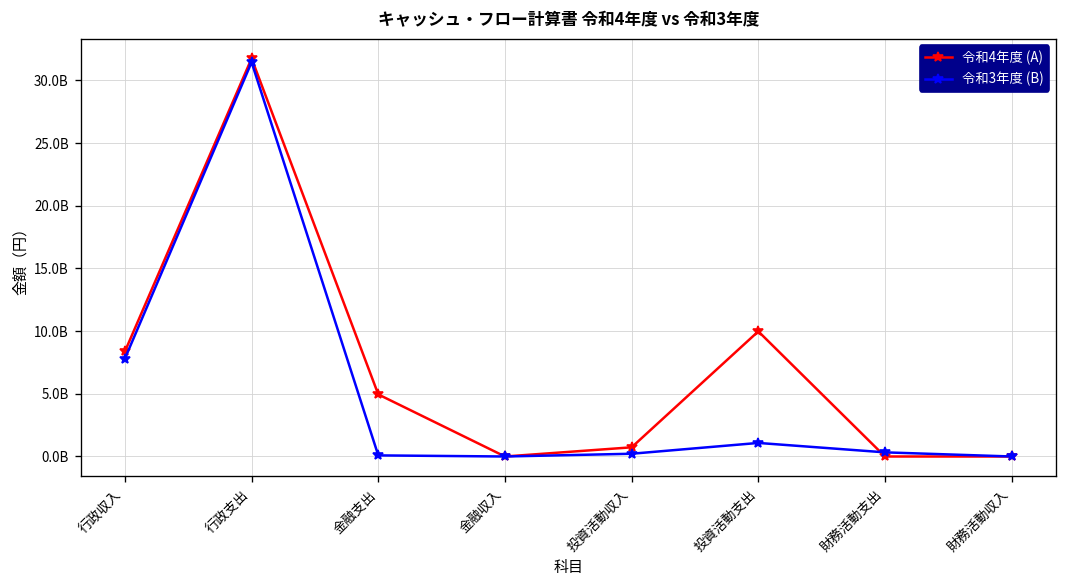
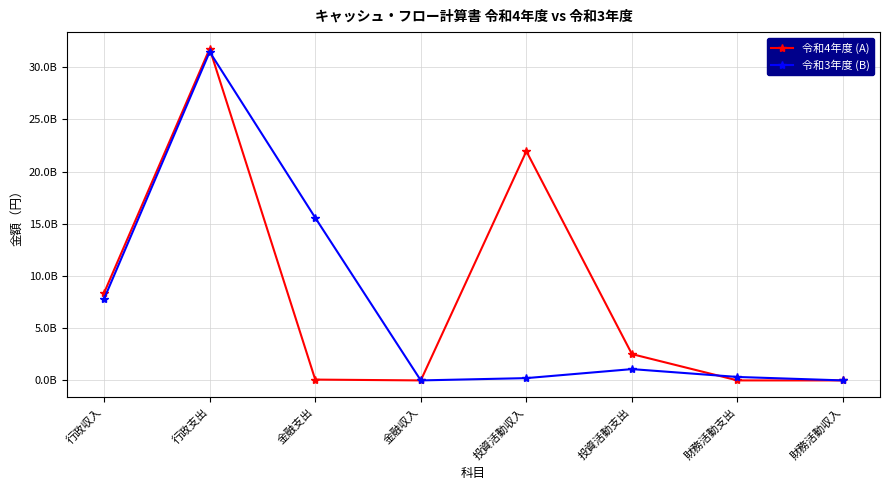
  {
    "令和4年度 (A)": {
      "行政収入": 8400000000,
      "行政支出": 31800000000,
-     "金融支出": 5000000000,
-     "投資活動収入": 700000000,
-     "投資活動支出": 10000000000,
+     "金融支出": 100000000,
+     "投資活動収入": 21900000000,
+     "投資活動支出": 2500000000,
      "財務活動支出": 0
    },
    "令和3年度 (B)": {
      "行政収入": 7800000000,
      "行政支出": 31500000000,
-     "金融支出": 100000000,
+     "金融支出": 15600000000,
      "投資活動収入": 200000000,
      "投資活動支出": 1100000000,
      "財務活動支出": 300000000
    }
  }
